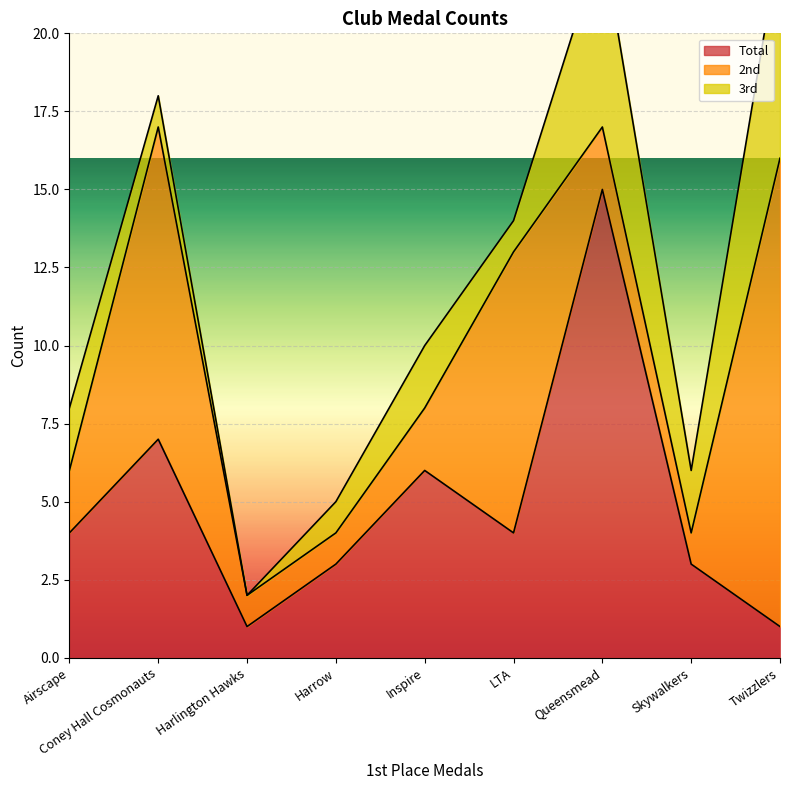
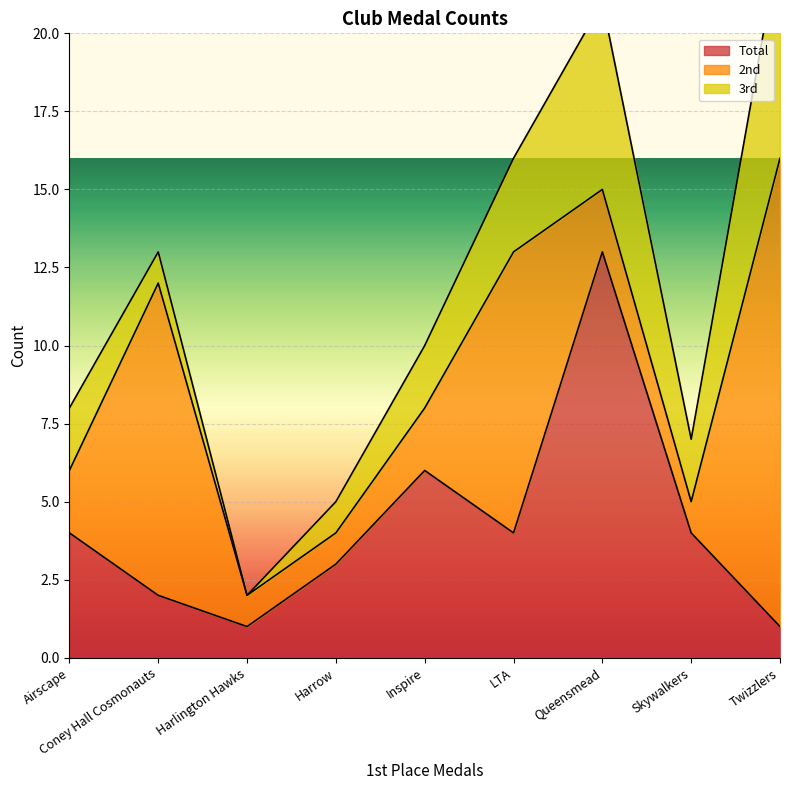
  {
    "Total": {
      "Airscape": 4,
-     "Coney Hall Cosmonauts": 7,
+     "Coney Hall Cosmonauts": 2,
      "Harlington Hawks": 1,
      "Harrow": 3,
      "Inspire": 6,
      "LTA": 4,
-     "Queensmead": 15,
-     "Skywalkers": 3,
+     "Queensmead": 13,
+     "Skywalkers": 4,
      "Twizzlers": 1
    },
    "2nd": {
      "Airscape": 2,
      "Coney Hall Cosmonauts": 10,
      "Harrow": 1,
      "Inspire": 2,
      "LTA": 9,
      "Queensmead": 2,
      "Skywalkers": 1,
      "Twizzlers": 15
    },
    "3rd": {
      "Airscape": 2,
      "Coney Hall Cosmonauts": 1,
      "Harrow": 1,
      "Inspire": 2,
-     "LTA": 1,
+     "LTA": 3,
      "Skywalkers": 2
    }
  }
